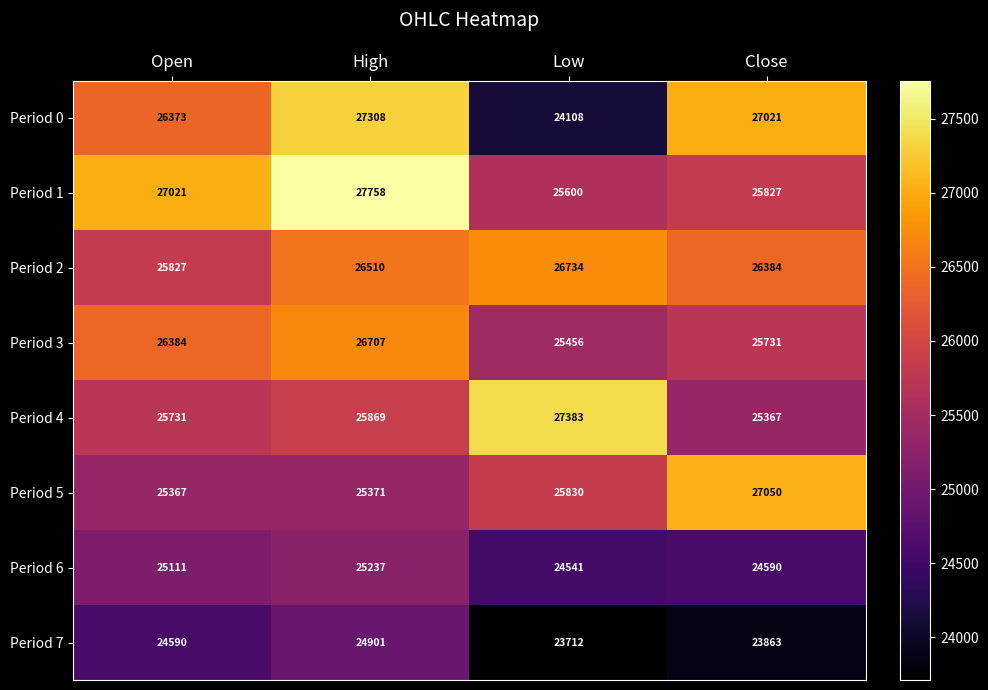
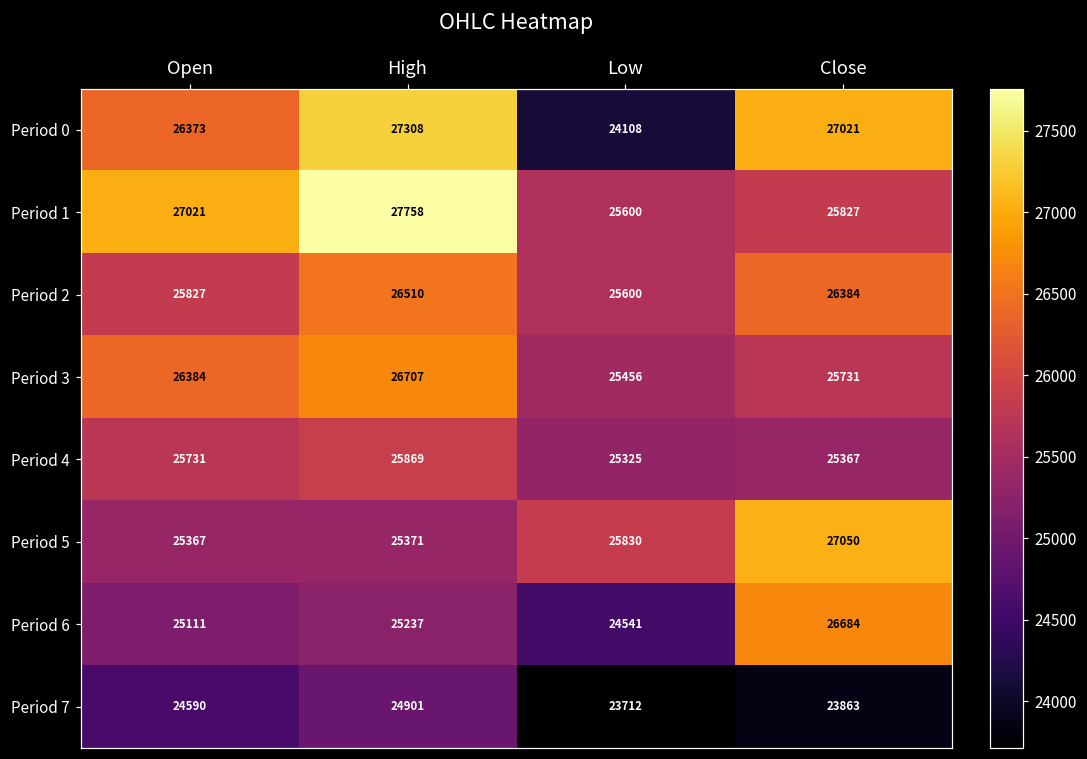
  {
    "Period 0": {
      "Open": 26373,
      "High": 27308,
      "Low": 24108,
      "Close": 27021
    },
    "Period 1": {
      "Open": 27021,
      "High": 27758,
      "Low": 25600,
      "Close": 25827
    },
    "Period 2": {
      "Open": 25827,
      "High": 26510,
-     "Low": 26734,
+     "Low": 25600,
      "Close": 26384
    },
    "Period 3": {
      "Open": 26384,
      "High": 26707,
      "Low": 25456,
      "Close": 25731
    },
    "Period 4": {
      "Open": 25731,
      "High": 25869,
-     "Low": 27383,
+     "Low": 25325,
      "Close": 25367
    },
    "Period 5": {
      "Open": 25367,
      "High": 25371,
      "Low": 25830,
      "Close": 27050
    },
    "Period 6": {
      "Open": 25111,
      "High": 25237,
      "Low": 24541,
-     "Close": 24590
+     "Close": 26684
    },
    "Period 7": {
      "Open": 24590,
      "High": 24901,
      "Low": 23712,
      "Close": 23863
    }
  }
